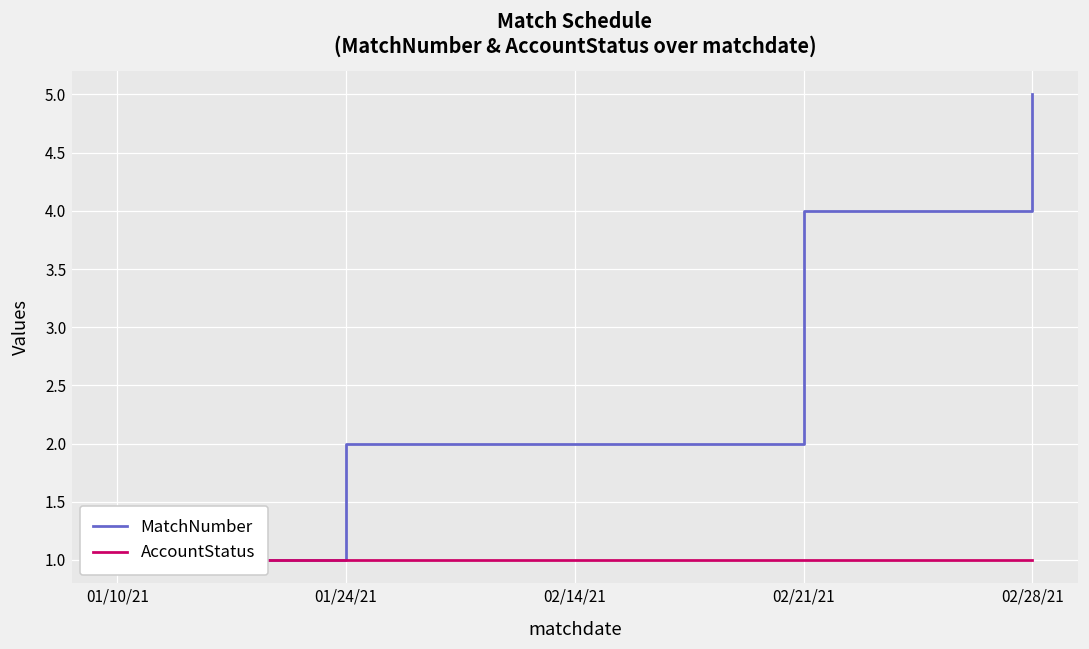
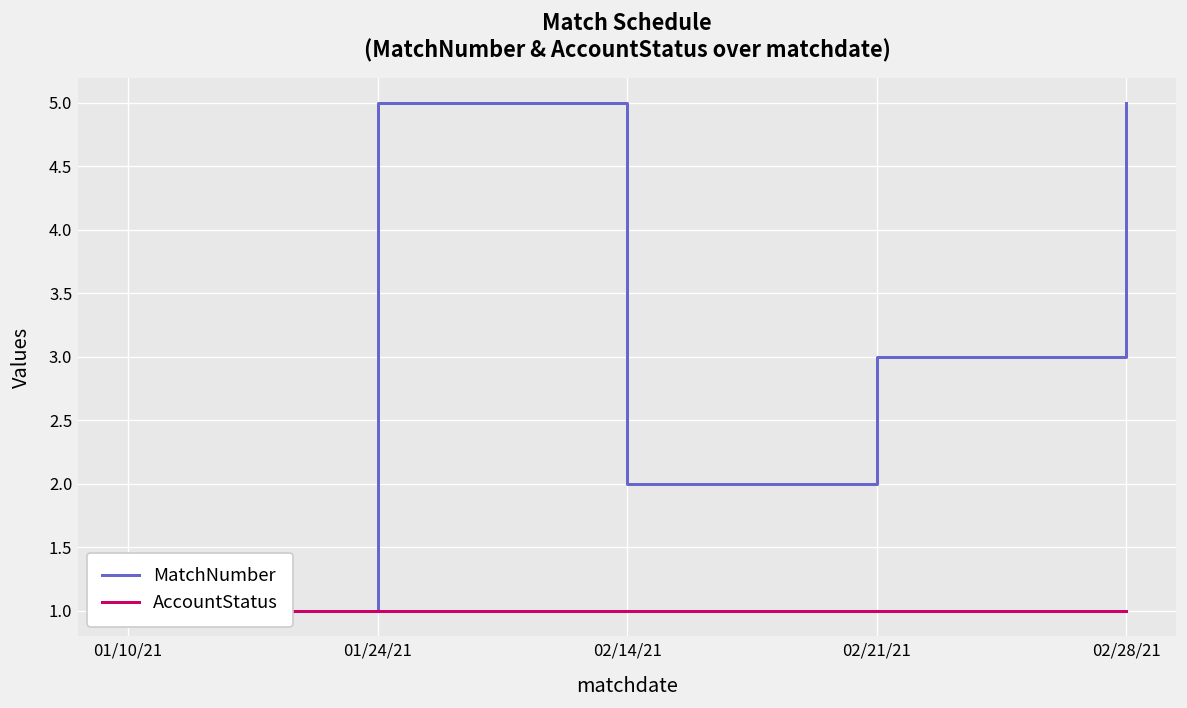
  {
    "MatchNumber": {
-     "01/24/21": 2,
+     "01/24/21": 5,
      "02/14/21": 2,
-     "02/21/21": 4,
+     "02/21/21": 3,
      "02/28/21": 5
    },
    "AccountStatus": {
      "01/24/21": 1,
      "02/14/21": 1,
      "02/21/21": 1,
      "02/28/21": 1
    }
  }
